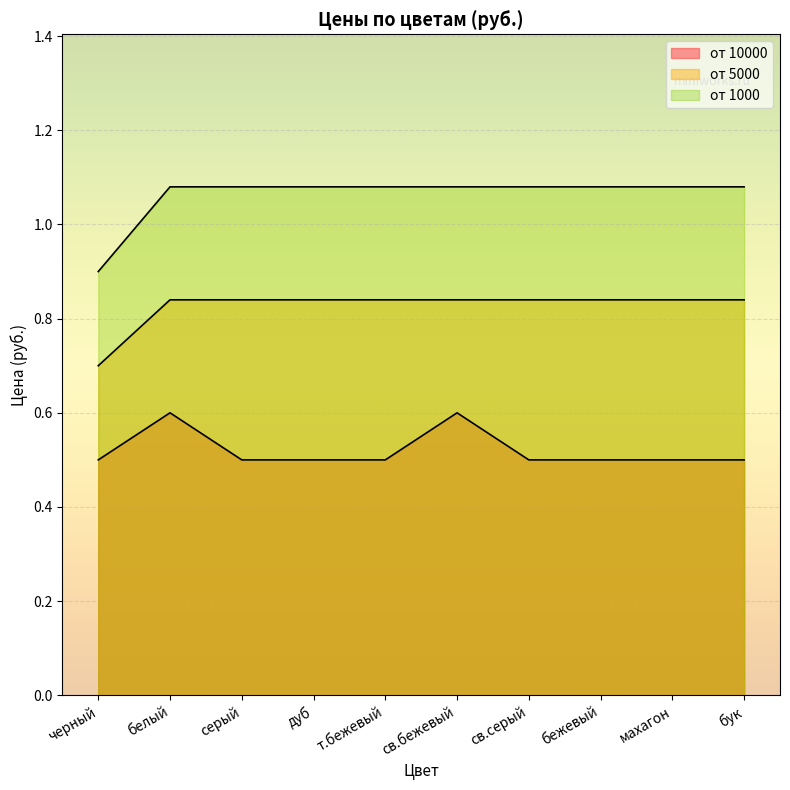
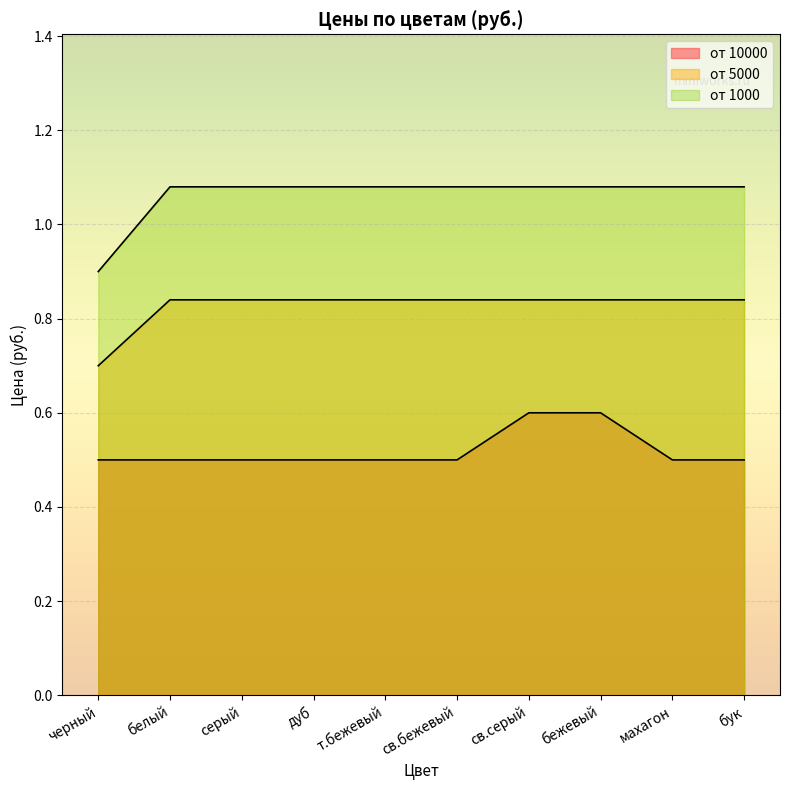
  {
    "от 10000": {
      "черный": 0.5,
-     "белый": 0.6,
+     "белый": 0.5,
      "серый": 0.5,
      "дуб": 0.5,
      "т.бежевый": 0.5,
-     "св.бежевый": 0.6,
-     "св.серый": 0.5,
-     "бежевый": 0.5,
+     "св.бежевый": 0.5,
+     "св.серый": 0.6,
+     "бежевый": 0.6,
      "махагон": 0.5,
      "бук": 0.5
    },
    "от 5000": {
      "черный": 0.7,
      "белый": 0.84,
      "серый": 0.84,
      "дуб": 0.84,
      "т.бежевый": 0.84,
      "св.бежевый": 0.84,
      "св.серый": 0.84,
      "бежевый": 0.84,
      "махагон": 0.84,
      "бук": 0.84
    },
    "от 1000": {
      "черный": 0.9,
      "белый": 1.08,
      "серый": 1.08,
      "дуб": 1.08,
      "т.бежевый": 1.08,
      "св.бежевый": 1.08,
      "св.серый": 1.08,
      "бежевый": 1.08,
      "махагон": 1.08,
      "бук": 1.08
    }
  }
